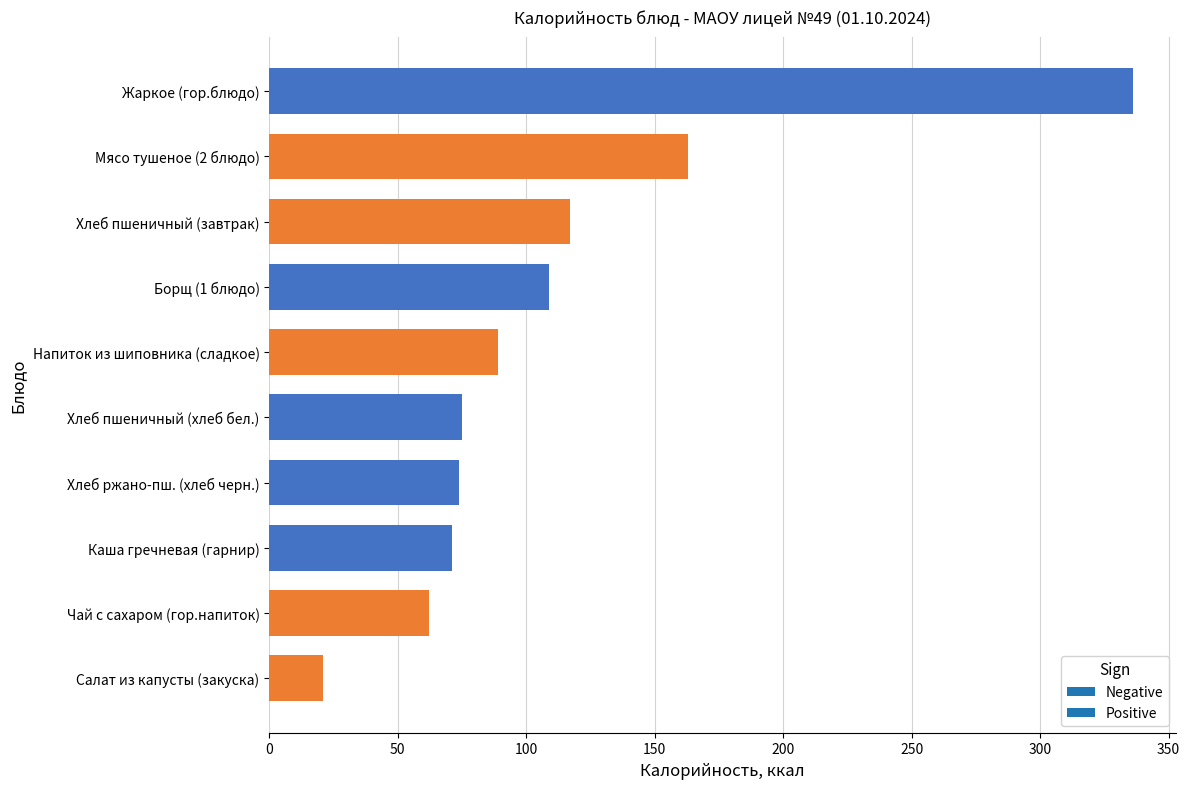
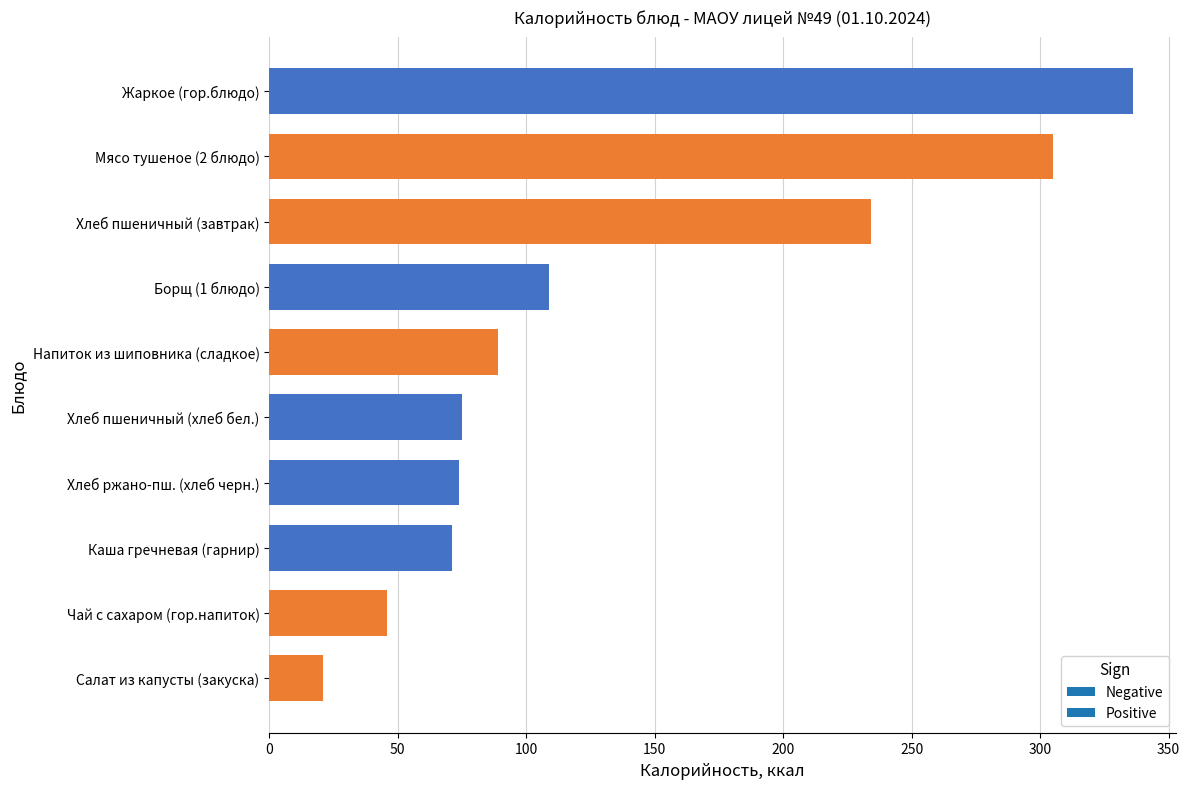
  {
    "Жаркое (гор.блюдо)": 336,
-   "Мясо тушеное (2 блюдо)": 163,
-   "Хлеб пшеничный (завтрак)": 117,
+   "Мясо тушеное (2 блюдо)": 305,
+   "Хлеб пшеничный (завтрак)": 234,
    "Борщ (1 блюдо)": 109,
    "Напиток из шиповника (сладкое)": 89,
    "Хлеб пшеничный (хлеб бел.)": 75,
    "Хлеб ржано-пш. (хлеб черн.)": 74,
    "Каша гречневая (гарнир)": 71,
-   "Чай с сахаром (гор.напиток)": 62,
+   "Чай с сахаром (гор.напиток)": 46,
    "Салат из капусты (закуска)": 21
  }
